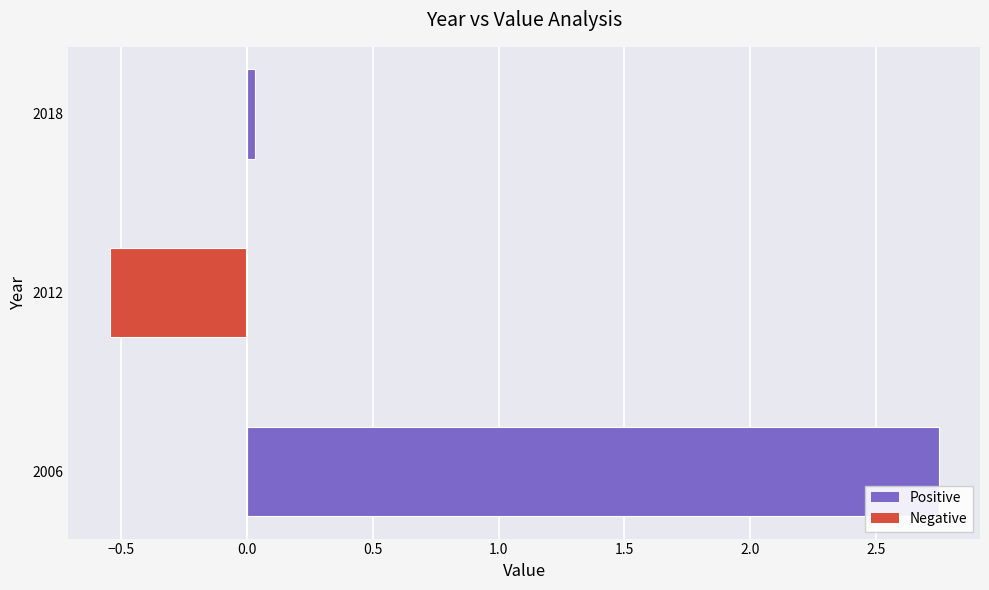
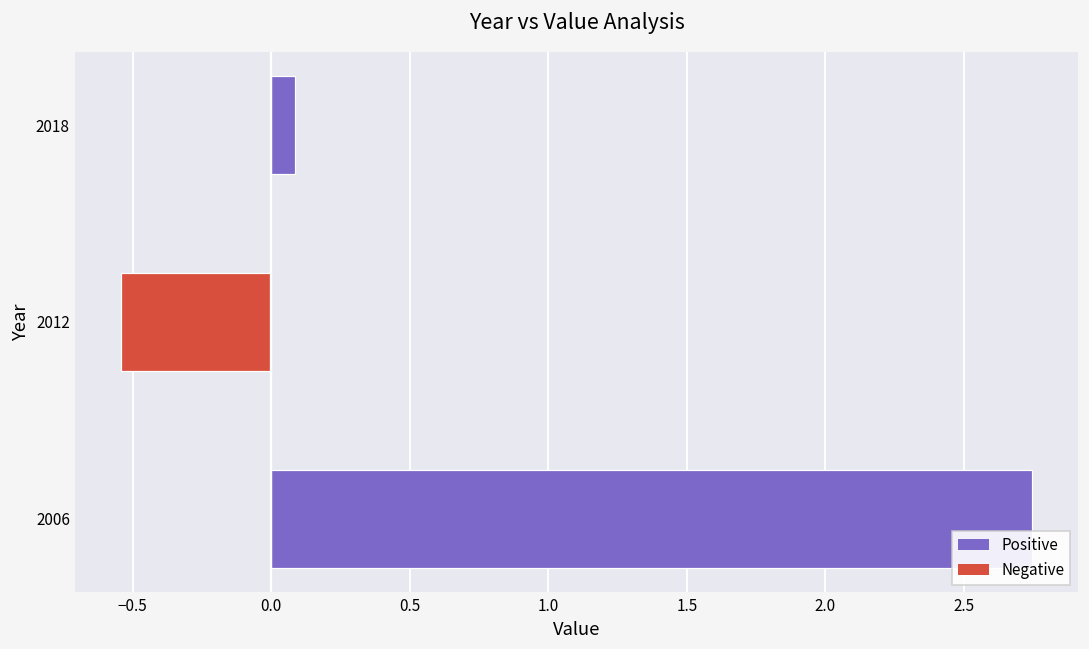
  {
-   "2018": 0.03,
+   "2018": 0.08,
    "2012": -0.54,
    "2006": 2.75
  }
